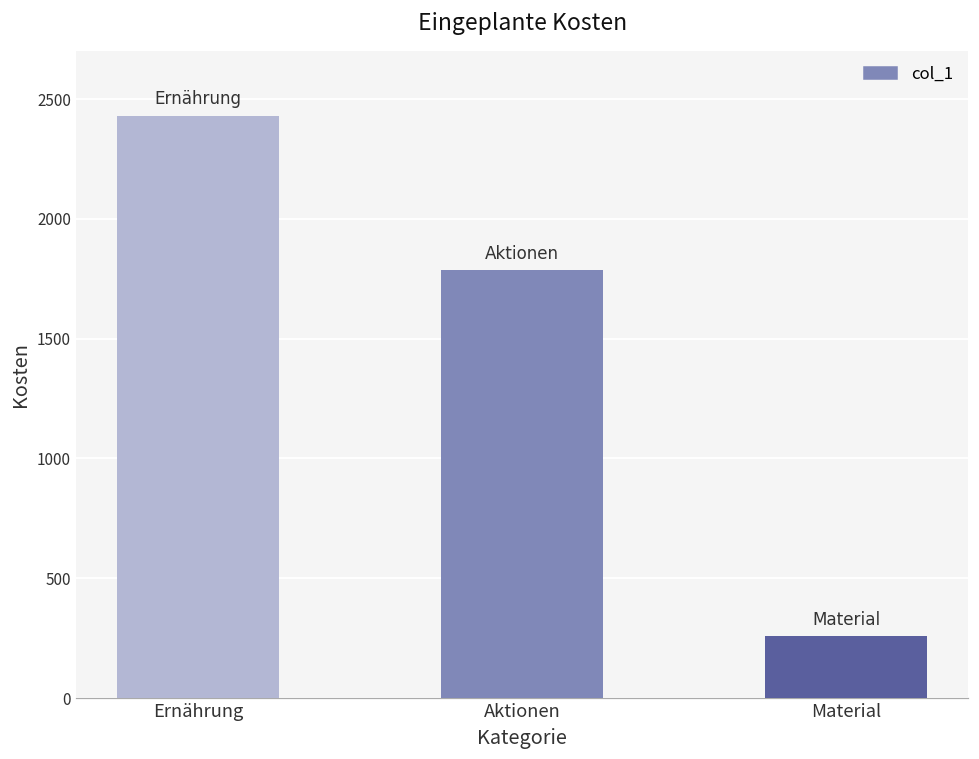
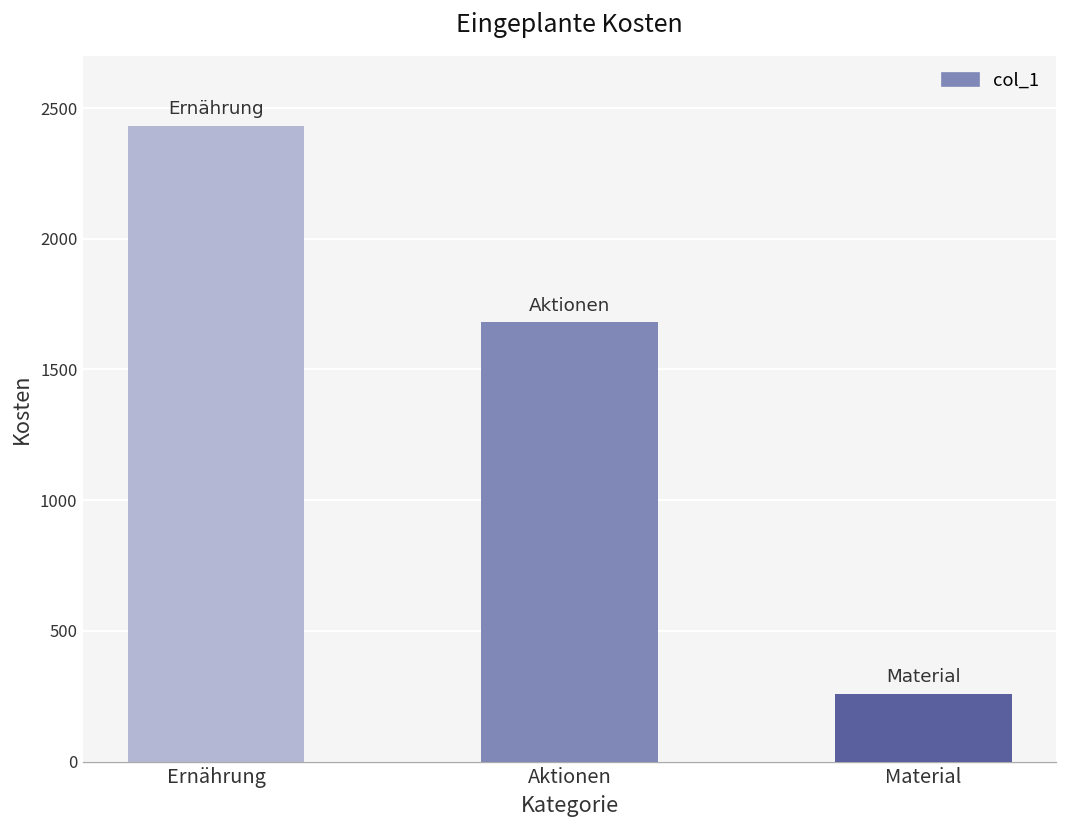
  {
    "Ernährung": 2430,
-   "Aktionen": 1790,
+   "Aktionen": 1680,
    "Material": 260
  }
